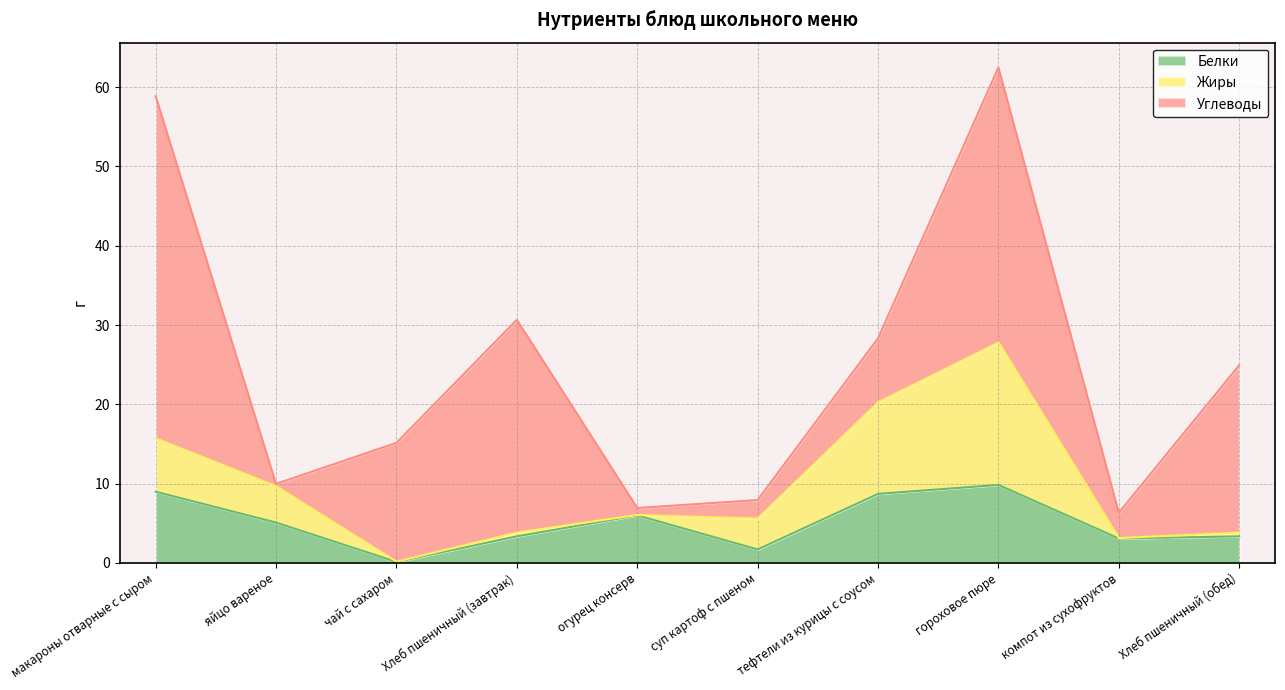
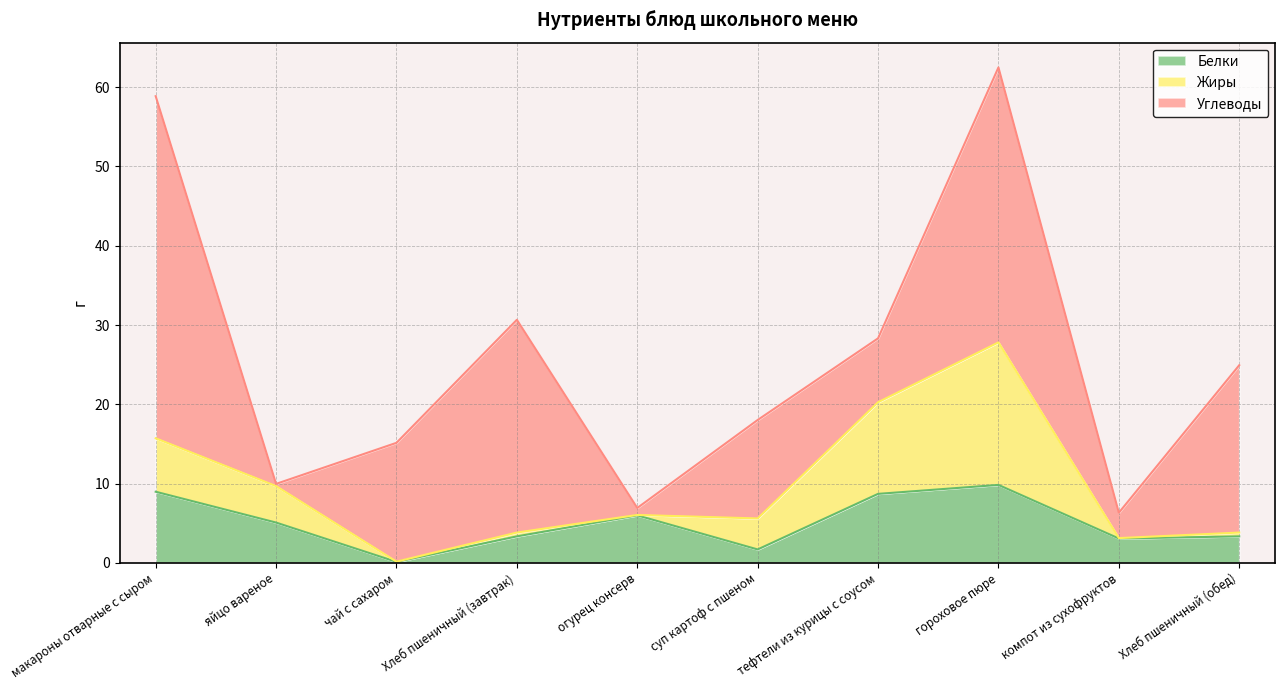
  {
    "Белки": {
      "макароны отварные с сыром": 9,
      "яйцо вареное": 5,
      "Хлеб пшеничный (завтрак)": 3,
      "суп картоф с пшеном": 2,
      "тефтели из курицы с соусом": 9,
      "гороховое пюре": 10,
      "Хлеб пшеничный (обед)": 3
    },
    "Жиры": {
      "макароны отварные с сыром": 7,
      "Хлеб пшеничный (завтрак)": 0,
      "суп картоф с пшеном": 4,
      "тефтели из курицы с соусом": 12,
      "гороховое пюре": 18,
      "Хлеб пшеничный (обед)": 0
    },
    "Углеводы": {
      "макароны отварные с сыром": 43,
      "чай с сахаром": 15,
      "Хлеб пшеничный (завтрак)": 27,
      "огурец консерв": 1,
-     "суп картоф с пшеном": 2,
+     "суп картоф с пшеном": 12,
      "тефтели из курицы с соусом": 8,
      "гороховое пюре": 35,
      "компот из сухофруктов": 3,
      "Хлеб пшеничный (обед)": 21
    }
  }
